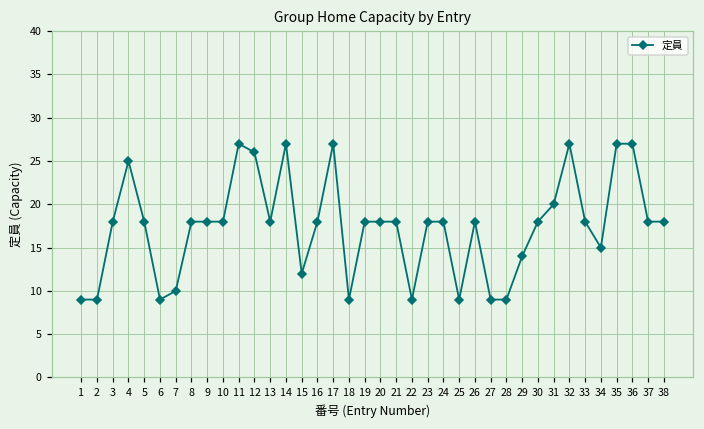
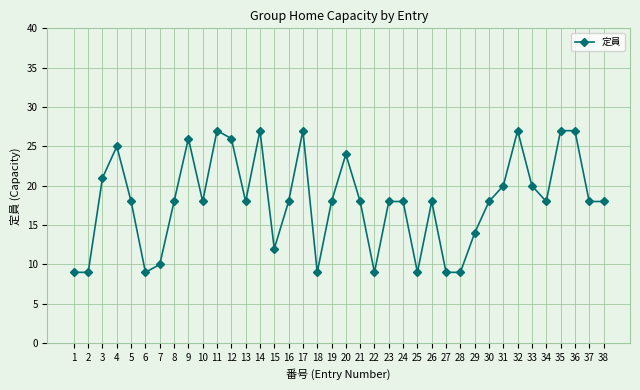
  {
    "1": 9,
    "2": 9,
-   "3": 18,
+   "3": 21,
    "4": 25,
    "5": 18,
    "6": 9,
    "7": 10,
    "8": 18,
-   "9": 18,
+   "9": 26,
    "10": 18,
    "11": 27,
    "12": 26,
    "13": 18,
    "14": 27,
    "15": 12,
    "16": 18,
    "17": 27,
    "18": 9,
    "19": 18,
-   "20": 18,
+   "20": 24,
    "21": 18,
    "22": 9,
    "23": 18,
    "24": 18,
    "25": 9,
    "26": 18,
    "27": 9,
    "28": 9,
    "29": 14,
    "30": 18,
    "31": 20,
    "32": 27,
-   "33": 18,
-   "34": 15,
+   "33": 20,
+   "34": 18,
    "35": 27,
    "36": 27,
    "37": 18,
    "38": 18
  }
